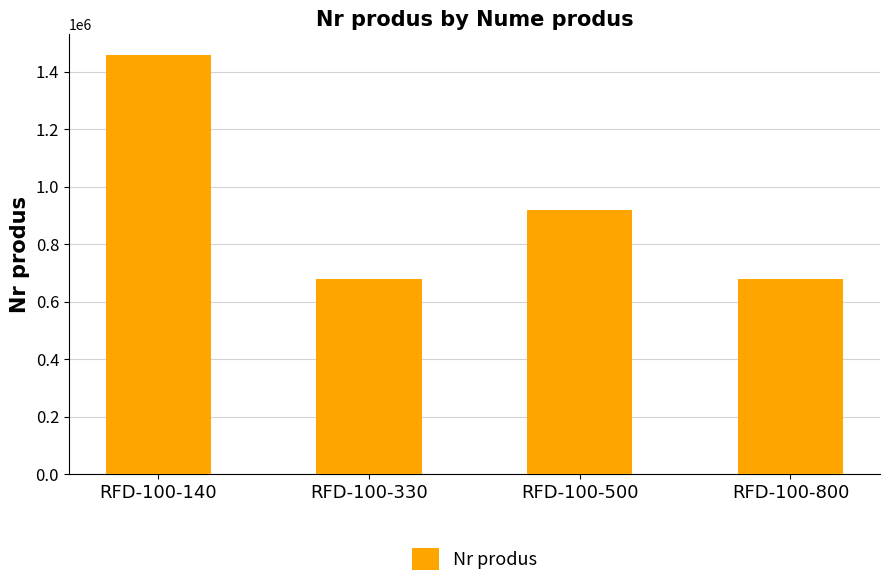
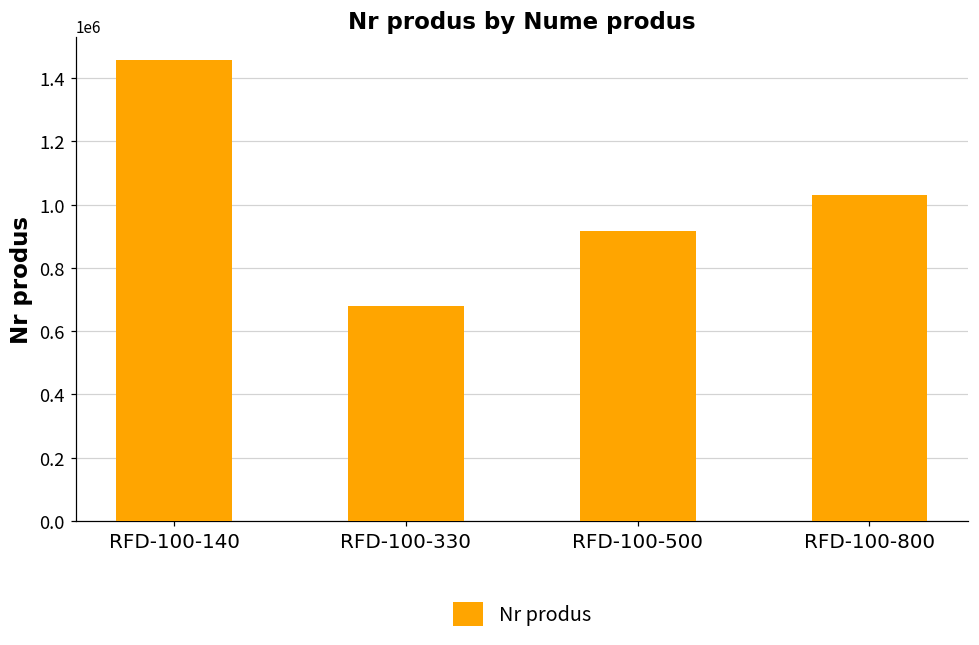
  {
    "RFD-100-140": 1460000,
    "RFD-100-330": 680000,
    "RFD-100-500": 920000,
-   "RFD-100-800": 680000
+   "RFD-100-800": 1030000
  }
